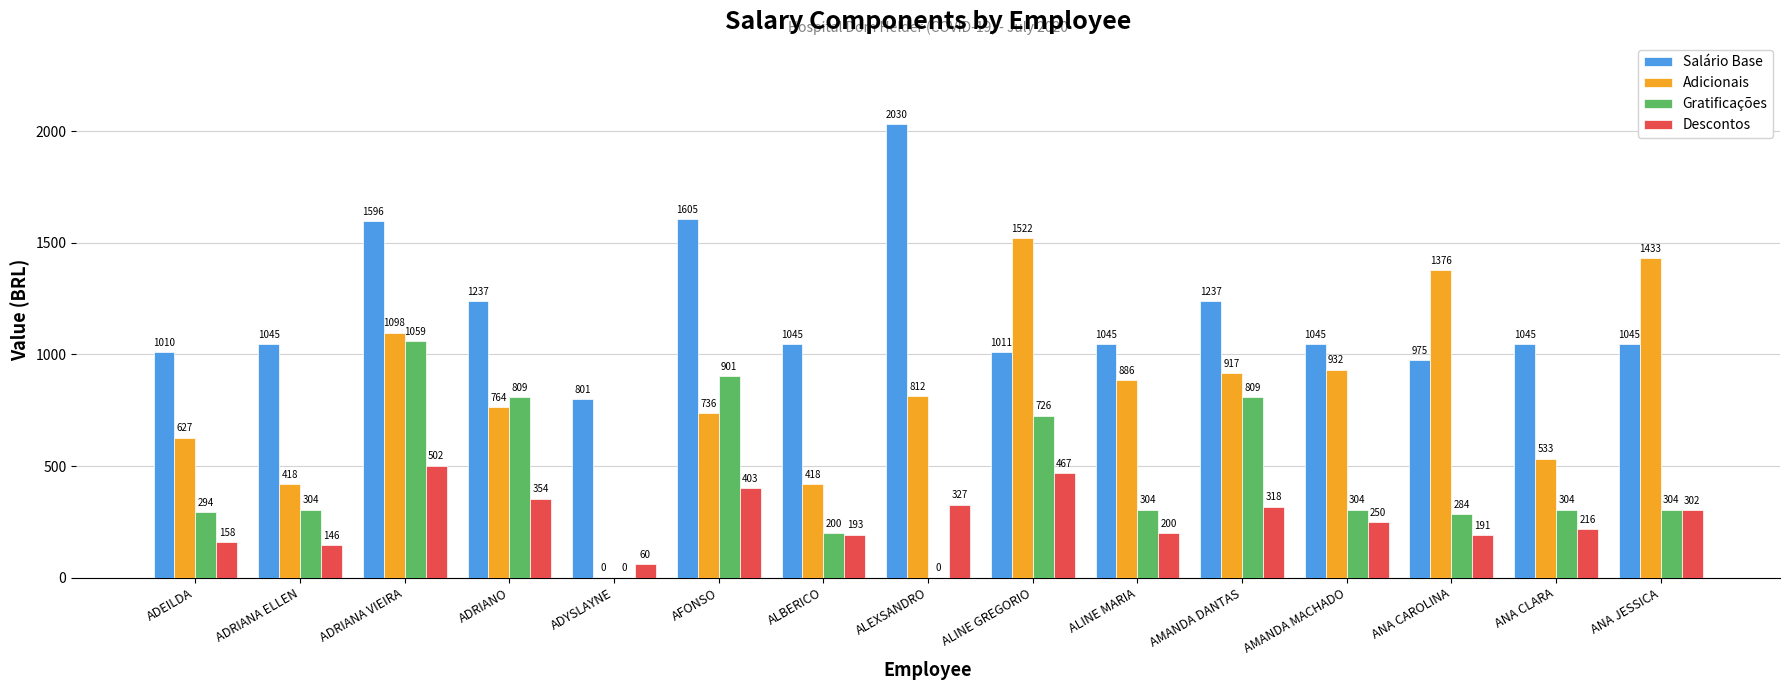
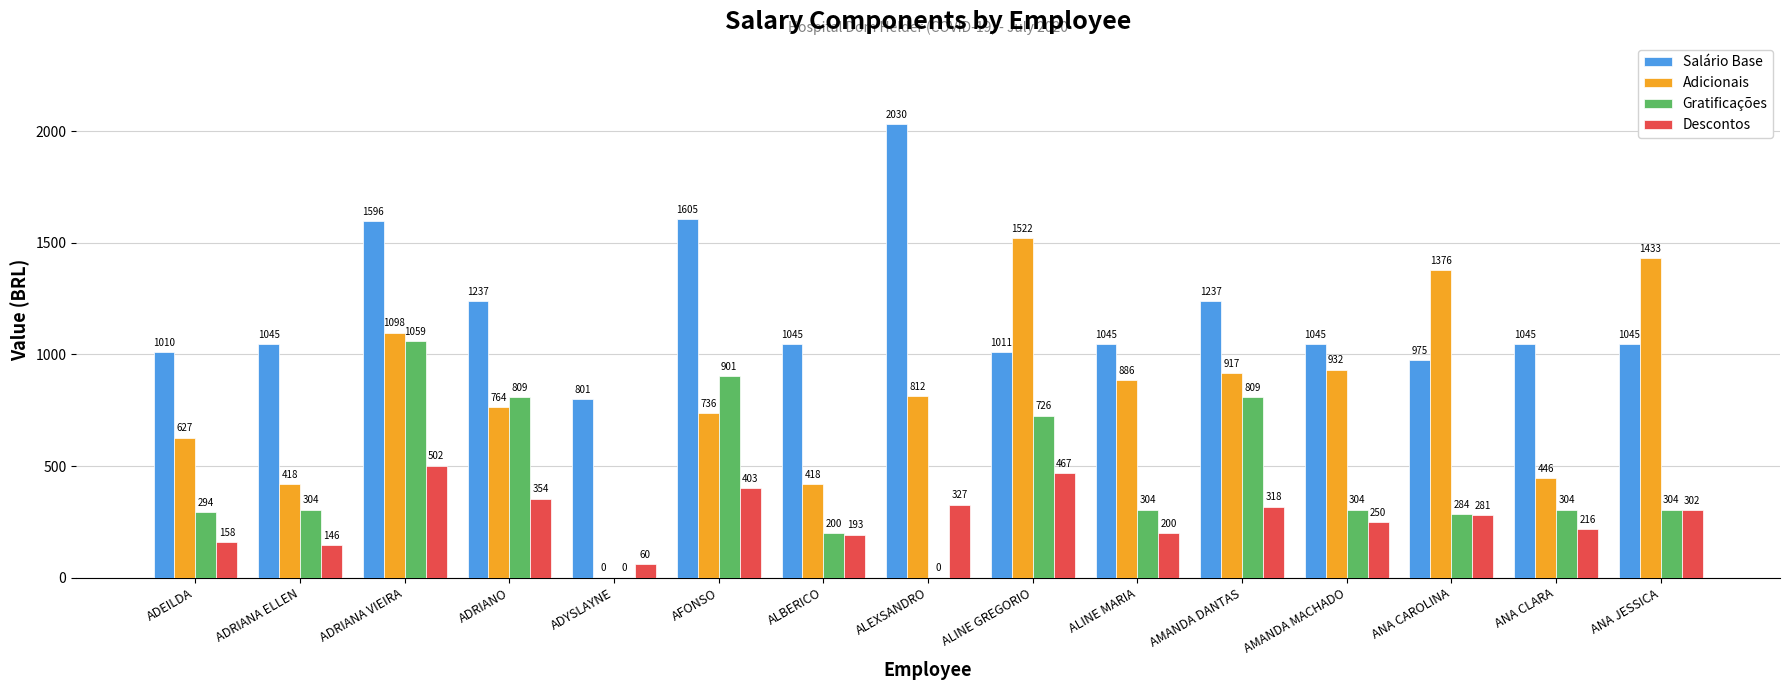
  {
    "Salário Base": {
      "ADEILDA": 1010,
      "ADRIANA ELLEN": 1045,
      "ADRIANA VIEIRA": 1596,
      "ADRIANO": 1237,
      "ADYSLAYNE": 801,
      "AFONSO": 1605,
      "ALBERICO": 1045,
      "ALEXSANDRO": 2030,
      "ALINE GREGORIO": 1011,
      "ALINE MARIA": 1045,
      "AMANDA DANTAS": 1237,
      "AMANDA MACHADO": 1045,
      "ANA CAROLINA": 975,
      "ANA CLARA": 1045,
      "ANA JESSICA": 1045
    },
    "Adicionais": {
      "ADEILDA": 627,
      "ADRIANA ELLEN": 418,
      "ADRIANA VIEIRA": 1098,
      "ADRIANO": 764,
      "ADYSLAYNE": 0,
      "AFONSO": 736,
      "ALBERICO": 418,
      "ALEXSANDRO": 812,
      "ALINE GREGORIO": 1522,
      "ALINE MARIA": 886,
      "AMANDA DANTAS": 917,
      "AMANDA MACHADO": 932,
      "ANA CAROLINA": 1376,
-     "ANA CLARA": 533,
+     "ANA CLARA": 446,
      "ANA JESSICA": 1433
    },
    "Gratificações": {
      "ADEILDA": 294,
      "ADRIANA ELLEN": 304,
      "ADRIANA VIEIRA": 1059,
      "ADRIANO": 809,
      "ADYSLAYNE": 0,
      "AFONSO": 901,
      "ALBERICO": 200,
      "ALEXSANDRO": 0,
      "ALINE GREGORIO": 726,
      "ALINE MARIA": 304,
      "AMANDA DANTAS": 809,
      "AMANDA MACHADO": 304,
      "ANA CAROLINA": 284,
      "ANA CLARA": 304,
      "ANA JESSICA": 304
    },
    "Descontos": {
      "ADEILDA": 158,
      "ADRIANA ELLEN": 146,
      "ADRIANA VIEIRA": 502,
      "ADRIANO": 354,
      "ADYSLAYNE": 60,
      "AFONSO": 403,
      "ALBERICO": 193,
      "ALEXSANDRO": 327,
      "ALINE GREGORIO": 467,
      "ALINE MARIA": 200,
      "AMANDA DANTAS": 318,
      "AMANDA MACHADO": 250,
-     "ANA CAROLINA": 191,
+     "ANA CAROLINA": 281,
      "ANA CLARA": 216,
      "ANA JESSICA": 302
    }
  }
